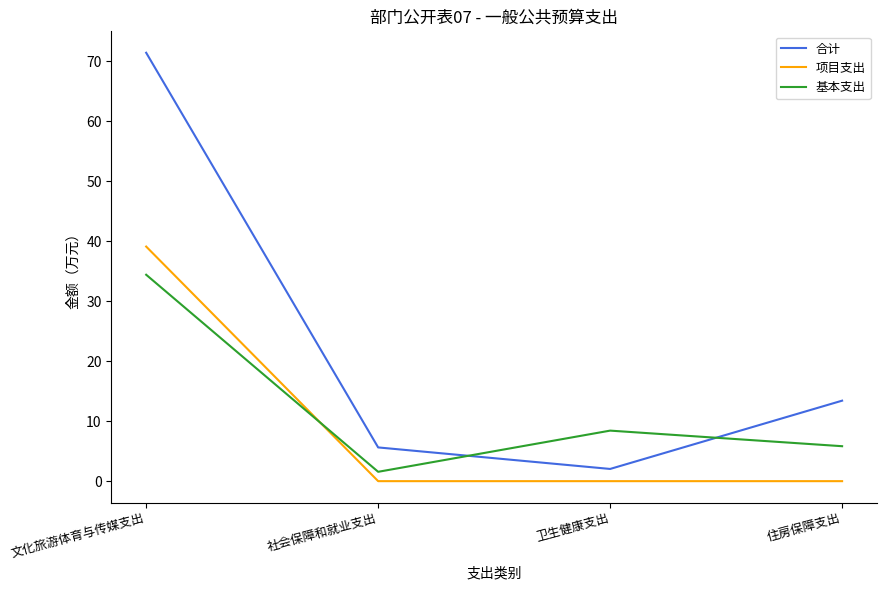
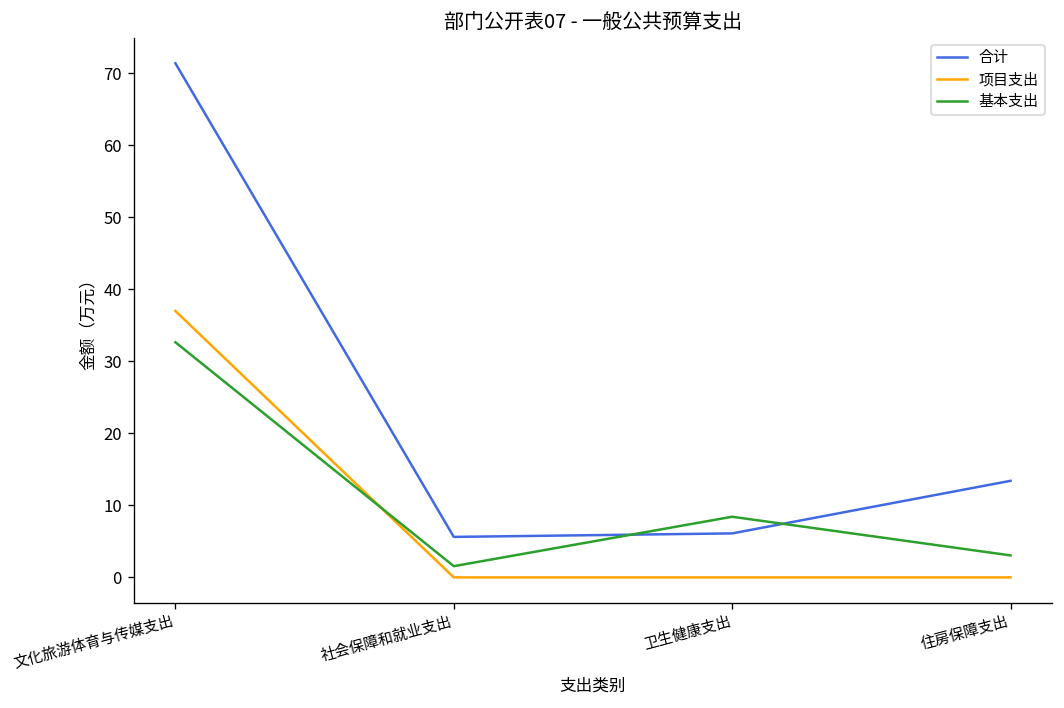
  {
    "合计": {
      "文化旅游体育与传媒支出": 71,
      "社会保障和就业支出": 6,
-     "卫生健康支出": 2,
+     "卫生健康支出": 6,
      "住房保障支出": 13
    },
    "项目支出": {
-     "文化旅游体育与传媒支出": 39,
+     "文化旅游体育与传媒支出": 37,
      "社会保障和就业支出": 0,
      "卫生健康支出": 0,
      "住房保障支出": 0
    },
    "基本支出": {
-     "文化旅游体育与传媒支出": 34,
+     "文化旅游体育与传媒支出": 33,
      "社会保障和就业支出": 2,
      "卫生健康支出": 8,
-     "住房保障支出": 6
+     "住房保障支出": 3
    }
  }
